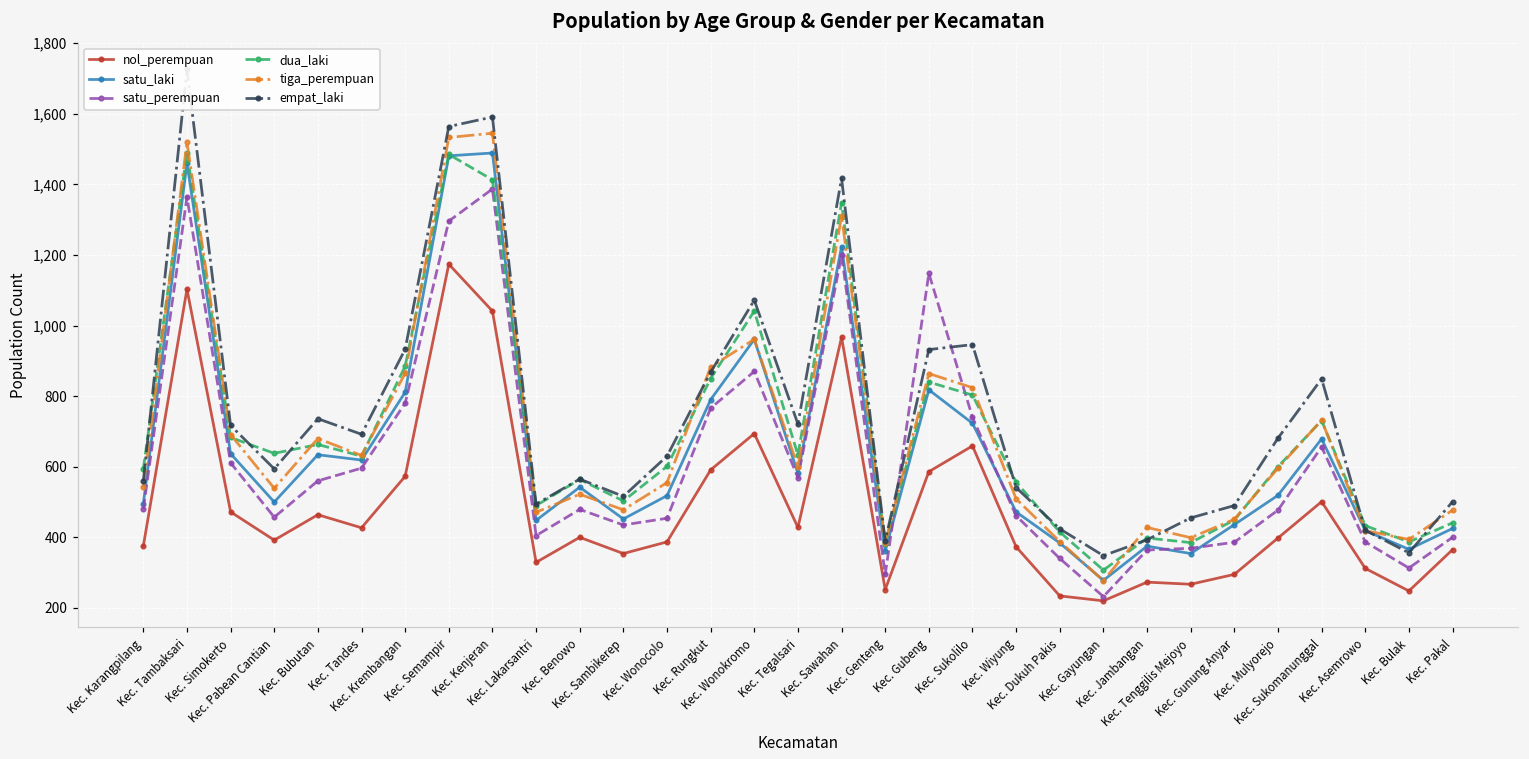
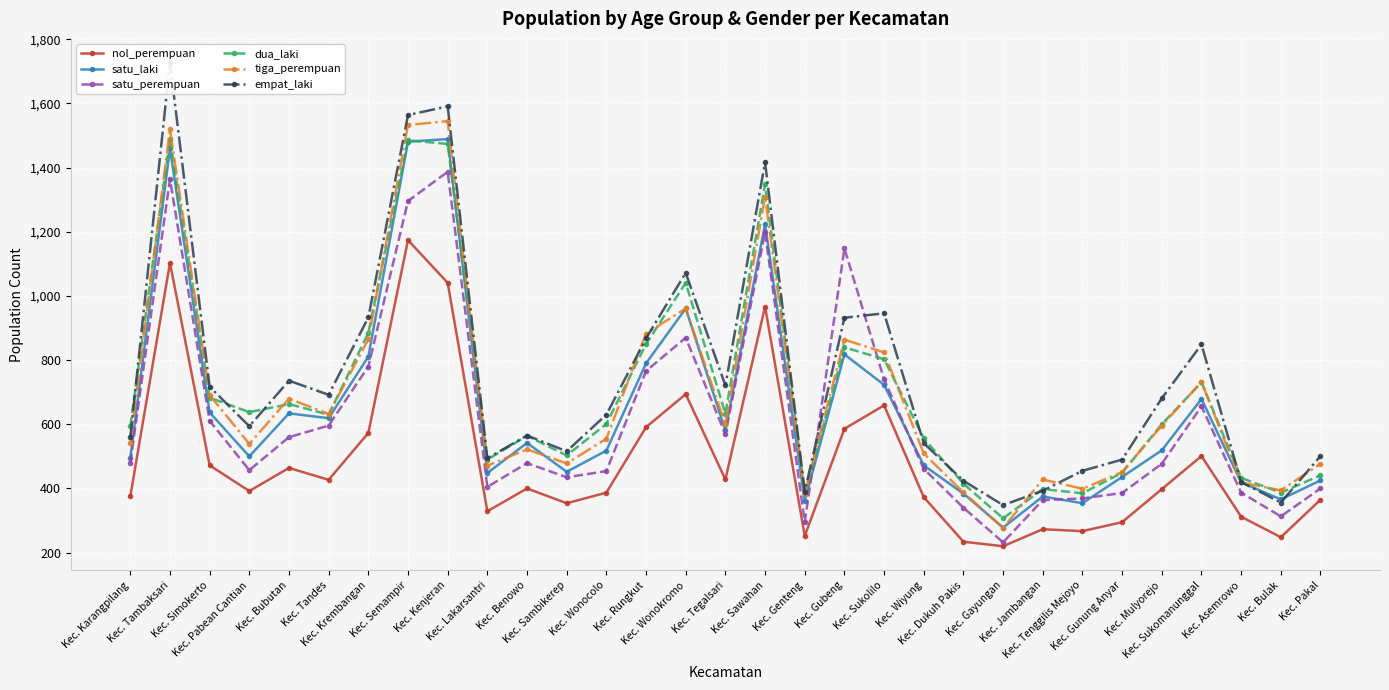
  {
    "nol_perempuan": {
      "Kec. Karangpilang": "380",
      "Kec. Tambaksari": "1,100",
      "Kec. Simokerto": "470",
      "Kec. Pabean Cantian": "390",
      "Kec. Bubutan": "460",
      "Kec. Tandes": "430",
      "Kec. Krembangan": "570",
      "Kec. Semampir": "1,170",
      "Kec. Kenjeran": "1,040",
      "Kec. Lakarsantri": "330",
      "Kec. Benowo": "400",
      "Kec. Sambikerep": "350",
      "Kec. Wonocolo": "390",
      "Kec. Rungkut": "590",
      "Kec. Wonokromo": "690",
      "Kec. Tegalsari": "430",
      "Kec. Sawahan": "970",
      "Kec. Genteng": "250",
      "Kec. Gubeng": "590",
      "Kec. Sukolilo": "660",
      "Kec. Wiyung": "370",
      "Kec. Dukuh Pakis": "230",
      "Kec. Gayungan": "220",
      "Kec. Jambangan": "270",
      "Kec. Tenggilis Mejoyo": "270",
      "Kec. Gunung Anyar": "300",
      "Kec. Mulyorejo": "400",
      "Kec. Sukomanunggal": "500",
      "Kec. Asemrowo": "310",
      "Kec. Bulak": "250",
      "Kec. Pakal": "370"
    },
    "satu_laki": {
      "Kec. Karangpilang": "500",
      "Kec. Tambaksari": "1,460",
      "Kec. Simokerto": "640",
      "Kec. Pabean Cantian": "500",
      "Kec. Bubutan": "630",
      "Kec. Tandes": "620",
      "Kec. Krembangan": "810",
      "Kec. Kenjeran": "1,490",
      "Kec. Lakarsantri": "450",
      "Kec. Benowo": "540",
      "Kec. Sambikerep": "450",
      "Kec. Wonocolo": "520",
      "Kec. Rungkut": "790",
      "Kec. Tegalsari": "580",
      "Kec. Sawahan": "1,220",
      "Kec. Genteng": "360",
      "Kec. Gubeng": "820",
      "Kec. Sukolilo": "720",
      "Kec. Wiyung": "470",
      "Kec. Jambangan": "380",
      "Kec. Tenggilis Mejoyo": "350",
      "Kec. Gunung Anyar": "440",
      "Kec. Mulyorejo": "520",
      "Kec. Sukomanunggal": "680",
      "Kec. Bulak": "370",
      "Kec. Pakal": "430"
    },
    "satu_perempuan": {
      "Kec. Karangpilang": "480",
      "Kec. Tambaksari": "1,360",
      "Kec. Simokerto": "610",
      "Kec. Pabean Cantian": "460",
      "Kec. Bubutan": "560",
      "Kec. Tandes": "600",
      "Kec. Krembangan": "780",
      "Kec. Semampir": "1,300",
      "Kec. Kenjeran": "1,390",
      "Kec. Lakarsantri": "410",
      "Kec. Benowo": "480",
      "Kec. Sambikerep": "440",
      "Kec. Wonocolo": "450",
      "Kec. Rungkut": "770",
      "Kec. Wonokromo": "870",
      "Kec. Tegalsari": "570",
      "Kec. Sawahan": "1,200",
      "Kec. Genteng": "300",
      "Kec. Gubeng": "1,150",
      "Kec. Sukolilo": "740",
      "Kec. Wiyung": "460",
      "Kec. Dukuh Pakis": "340",
      "Kec. Gayungan": "230",
      "Kec. Jambangan": "360",
      "Kec. Tenggilis Mejoyo": "370",
      "Kec. Gunung Anyar": "390",
      "Kec. Mulyorejo": "480",
      "Kec. Sukomanunggal": "660",
      "Kec. Asemrowo": "390",
      "Kec. Bulak": "310",
      "Kec. Pakal": "400"
    },
    "dua_laki": {
      "Kec. Karangpilang": "590",
      "Kec. Tambaksari": "1,490",
      "Kec. Simokerto": "680",
      "Kec. Pabean Cantian": "640",
      "Kec. Bubutan": "660",
      "Kec. Krembangan": "890",
-     "Kec. Kenjeran": "1,410",
+     "Kec. Kenjeran": "1,470",
      "Kec. Sambikerep": "500",
      "Kec. Wonocolo": "600",
      "Kec. Rungkut": "850",
      "Kec. Wonokromo": "1,040",
      "Kec. Tegalsari": "630",
      "Kec. Sawahan": "1,350",
      "Kec. Gubeng": "840",
      "Kec. Sukolilo": "800",
      "Kec. Wiyung": "560",
      "Kec. Dukuh Pakis": "420",
      "Kec. Gayungan": "310",
      "Kec. Tenggilis Mejoyo": "390",
      "Kec. Asemrowo": "430",
      "Kec. Pakal": "440"
    },
    "tiga_perempuan": {
      "Kec. Karangpilang": "540",
      "Kec. Tambaksari": "1,520",
      "Kec. Simokerto": "690",
      "Kec. Pabean Cantian": "540",
      "Kec. Bubutan": "680",
      "Kec. Krembangan": "870",
      "Kec. Semampir": "1,530",
      "Kec. Kenjeran": "1,550",
      "Kec. Lakarsantri": "470",
      "Kec. Benowo": "520",
      "Kec. Sambikerep": "480",
      "Kec. Wonocolo": "560",
      "Kec. Rungkut": "880",
      "Kec. Tegalsari": "600",
      "Kec. Sawahan": "1,310",
      "Kec. Gubeng": "860",
      "Kec. Sukolilo": "820",
      "Kec. Wiyung": "510",
      "Kec. Jambangan": "430",
      "Kec. Tenggilis Mejoyo": "400",
      "Kec. Pakal": "480"
    },
    "empat_laki": {
      "Kec. Karangpilang": "560",
      "Kec. Simokerto": "720",
      "Kec. Pabean Cantian": "590",
      "Kec. Bubutan": "740",
      "Kec. Tandes": "690",
      "Kec. Krembangan": "930",
      "Kec. Semampir": "1,560",
      "Kec. Kenjeran": "1,590",
      "Kec. Sambikerep": "520",
      "Kec. Wonocolo": "630",
      "Kec. Rungkut": "870",
      "Kec. Wonokromo": "1,070",
      "Kec. Tegalsari": "720",
      "Kec. Sawahan": "1,420",
      "Kec. Gubeng": "930",
      "Kec. Sukolilo": "950",
      "Kec. Wiyung": "540",
      "Kec. Dukuh Pakis": "420",
      "Kec. Gayungan": "350",
      "Kec. Tenggilis Mejoyo": "460",
      "Kec. Gunung Anyar": "490",
      "Kec. Mulyorejo": "680",
      "Kec. Sukomanunggal": "850",
      "Kec. Bulak": "360",
      "Kec. Pakal": "500"
    }
  }
